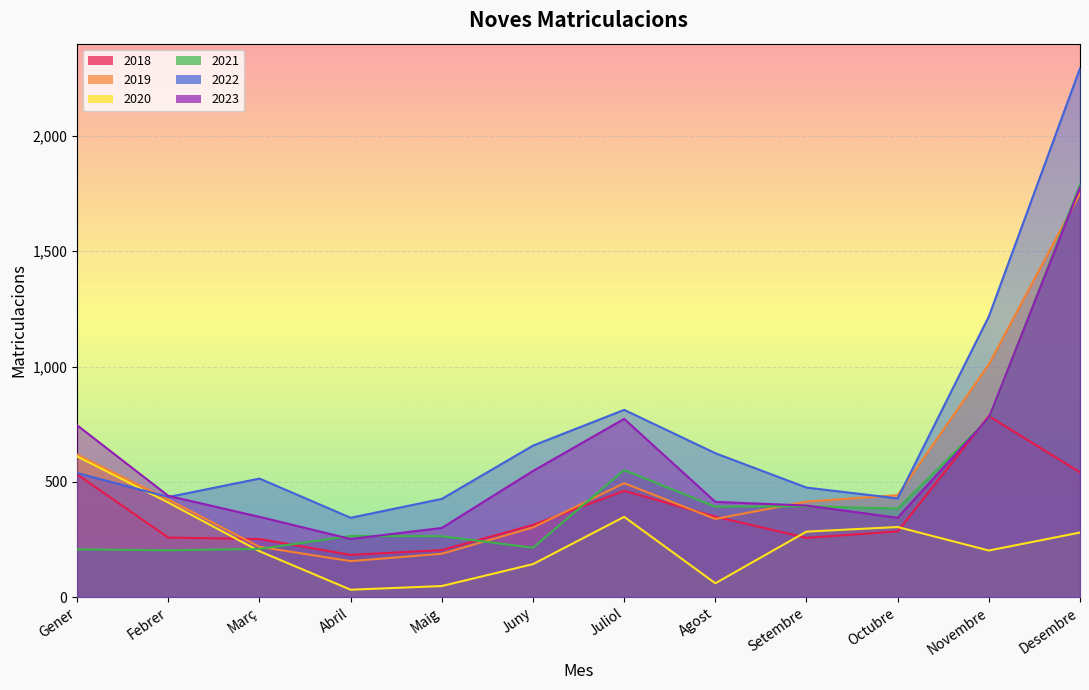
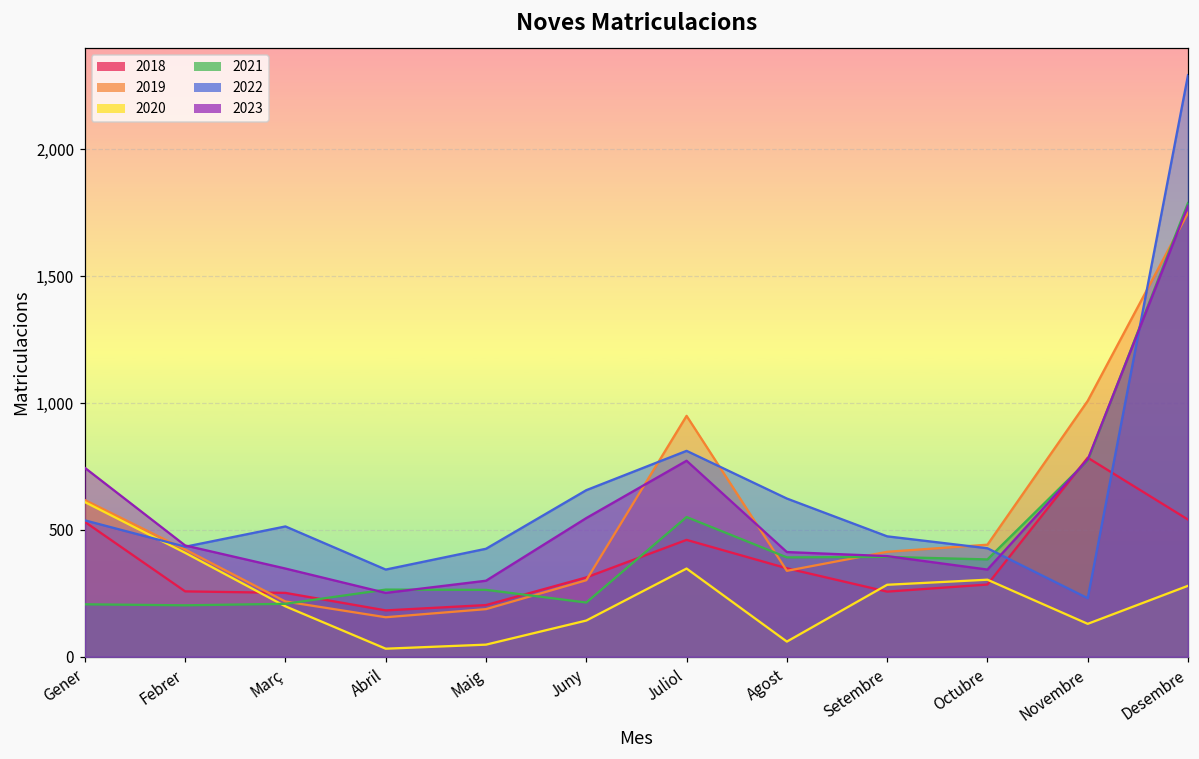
  {
    "2018": {
      "Febrer": "260",
      "Març": "250",
      "Abril": "180",
      "Maig": "200",
      "Juny": "310",
      "Juliol": "460",
      "Setembre": "260",
      "Octubre": "290",
      "Desembre": "540"
    },
    "2019": {
      "Febrer": "420",
      "Abril": "160",
      "Maig": "190",
      "Juny": "300",
-     "Juliol": "490",
+     "Juliol": "950",
      "Setembre": "410",
      "Octubre": "440",
      "Novembre": "1,010",
      "Desembre": "1,750"
    },
    "2020": {
      "Febrer": "410",
      "Abril": "30",
      "Maig": "50",
      "Juny": "140",
      "Juliol": "350",
      "Agost": "60",
      "Setembre": "280",
      "Octubre": "300",
-     "Novembre": "200",
+     "Novembre": "130",
      "Desembre": "280"
    },
    "2021": {
      "Gener": "210",
      "Febrer": "200",
      "Abril": "270",
      "Maig": "260",
      "Juny": "210",
      "Juliol": "550",
      "Agost": "390",
      "Octubre": "380"
    },
    "2022": {
      "Març": "510",
      "Abril": "340",
      "Maig": "430",
      "Juny": "660",
      "Juliol": "810",
      "Agost": "620",
      "Setembre": "480",
      "Octubre": "430",
-     "Novembre": "1,220",
+     "Novembre": "230",
      "Desembre": "2,290"
    },
    "2023": {
      "Gener": "750",
      "Març": "350",
      "Abril": "250",
      "Maig": "300",
      "Juny": "550",
      "Juliol": "770",
      "Agost": "410",
      "Octubre": "340"
    }
  }
